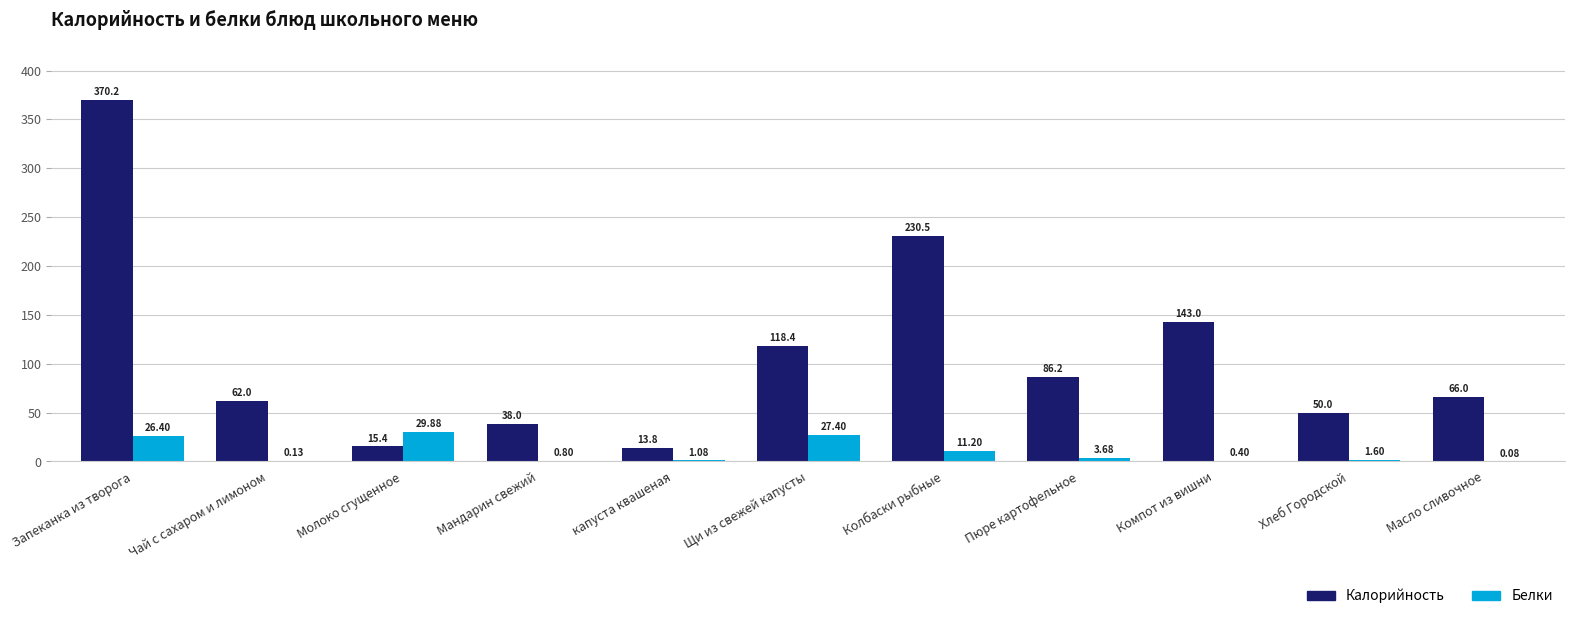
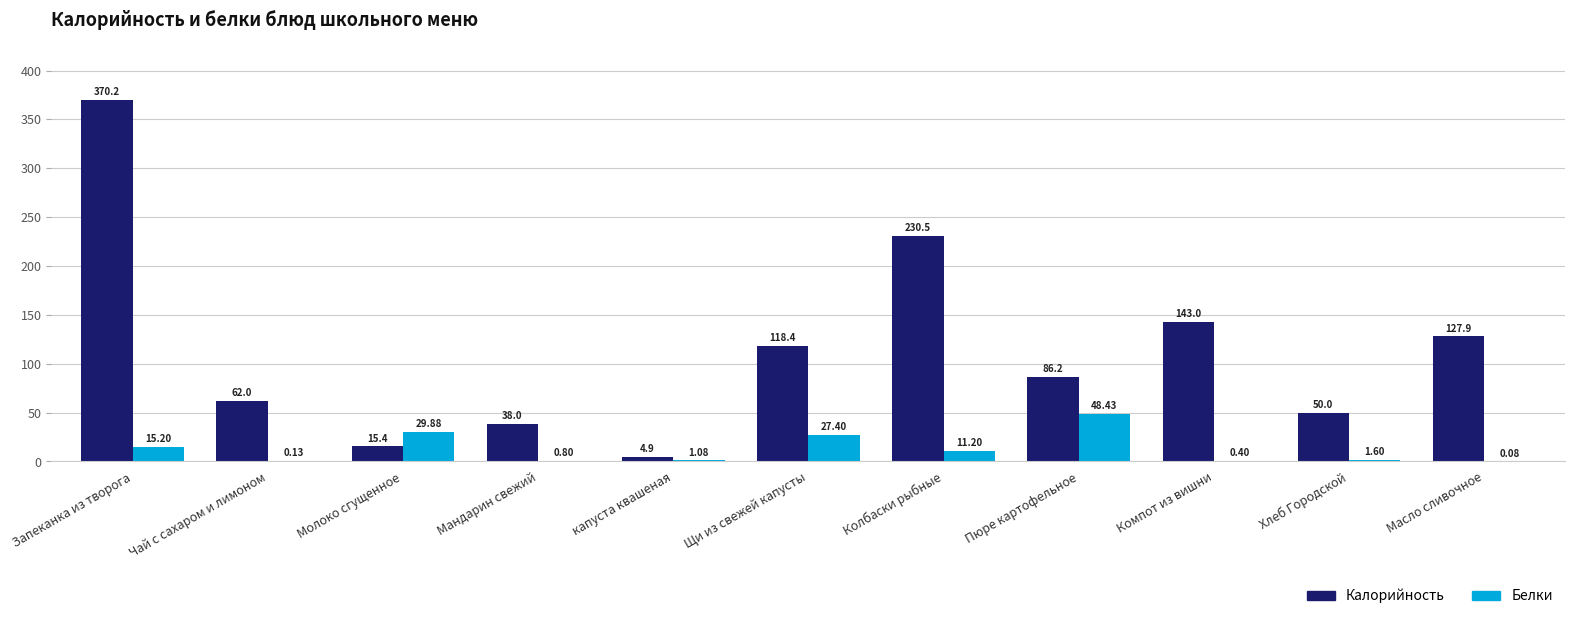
  {
    "Калорийность": {
      "Запеканка из творога": 370.2,
      "Чай с сахаром и лимоном": 62.0,
      "Молоко сгущенное": 15.4,
      "Мандарин свежий": 38.0,
-     "капуста квашеная": 13.8,
+     "капуста квашеная": 4.9,
      "Щи из свежей капусты": 118.4,
      "Колбаски рыбные": 230.5,
      "Пюре картофельное": 86.2,
      "Компот из вишни": 143.0,
      "Хлеб Городской": 50.0,
-     "Масло сливочное": 66.0
+     "Масло сливочное": 127.9
    },
    "Белки": {
-     "Запеканка из творога": 26.40,
+     "Запеканка из творога": 15.20,
      "Чай с сахаром и лимоном": 0.13,
      "Молоко сгущенное": 29.88,
      "Мандарин свежий": 0.80,
      "капуста квашеная": 1.08,
      "Щи из свежей капусты": 27.40,
      "Колбаски рыбные": 11.20,
-     "Пюре картофельное": 3.68,
+     "Пюре картофельное": 48.43,
      "Компот из вишни": 0.40,
      "Хлеб Городской": 1.60,
      "Масло сливочное": 0.08
    }
  }
